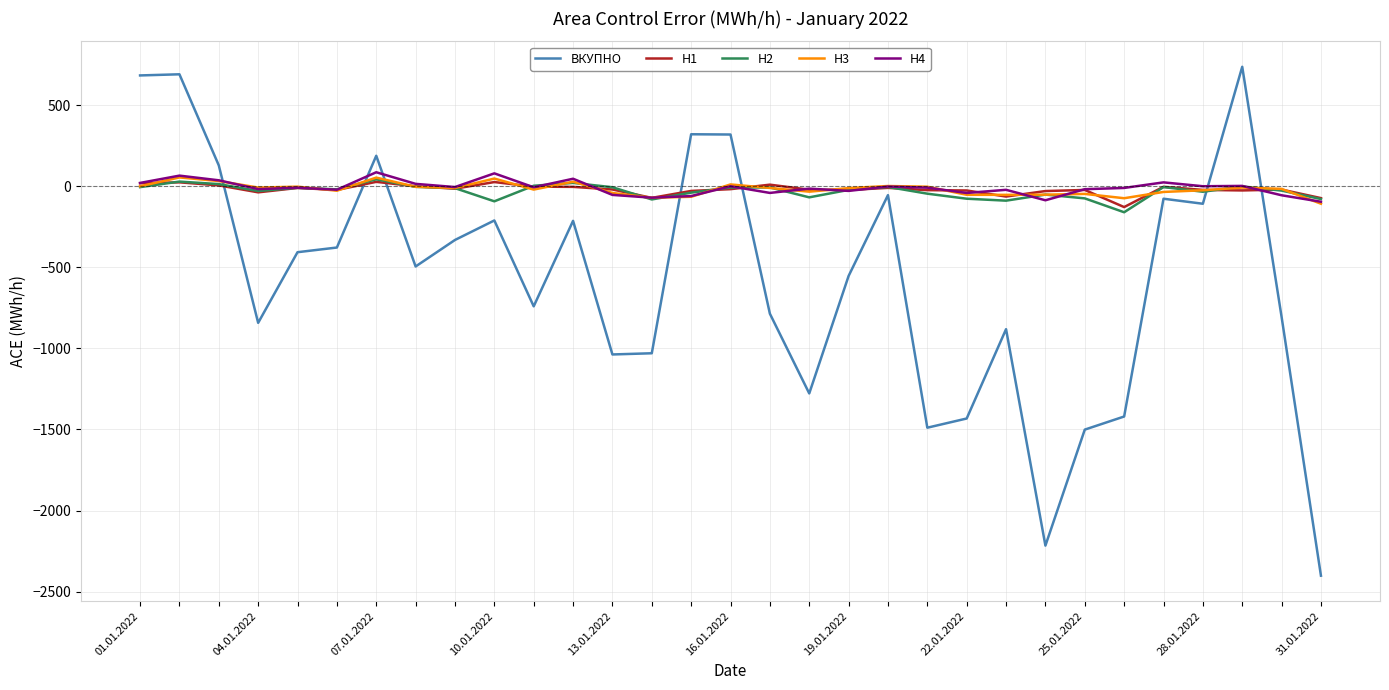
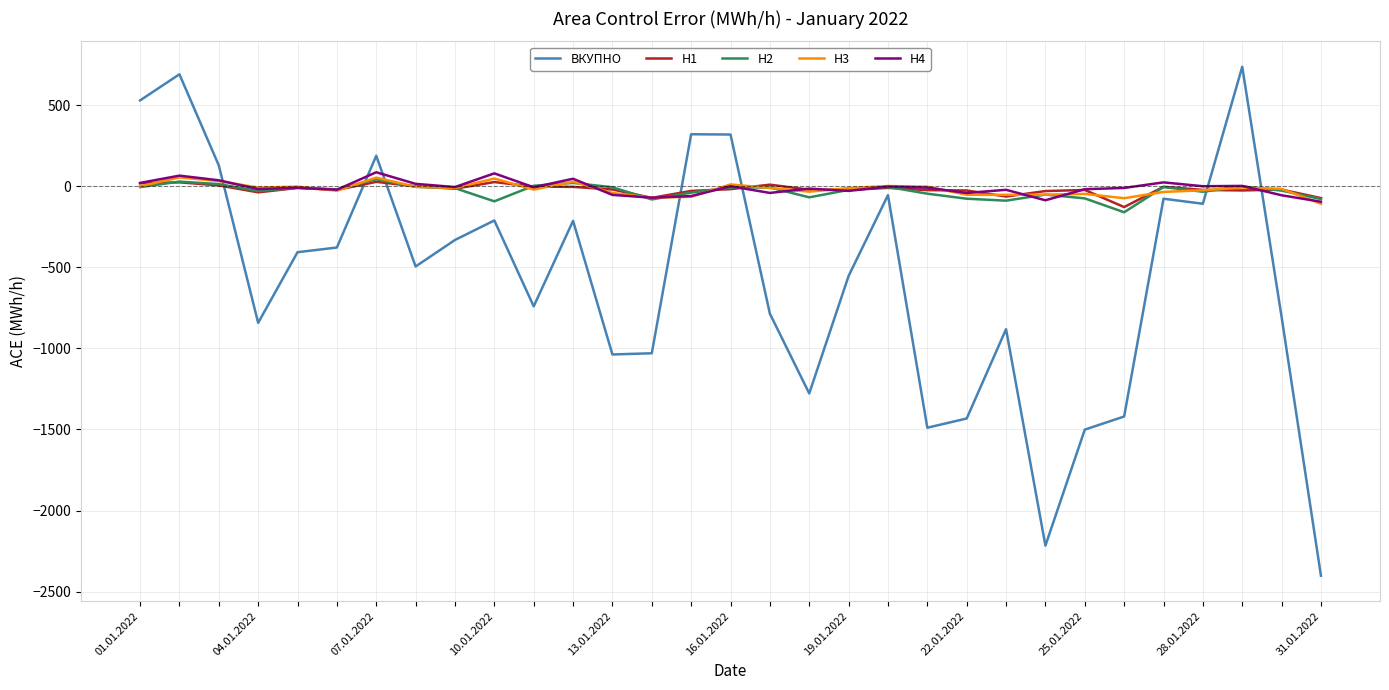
  {
    "ВКУПНО": {
-     "01.01.2022": 680,
+     "01.01.2022": 530,
      "04.01.2022": -840,
      "07.01.2022": 190,
      "10.01.2022": -210,
      "13.01.2022": -1040,
      "16.01.2022": 320,
      "19.01.2022": -550,
      "22.01.2022": -1430,
      "25.01.2022": -1500,
      "28.01.2022": -110,
      "31.01.2022": -2400
    },
    "H1": {
      "07.01.2022": 30,
      "10.01.2022": 30
    },
    "H2": {
      "10.01.2022": -90,
      "22.01.2022": -80,
      "25.01.2022": -80
    },
    "H3": {
      "10.01.2022": 50,
      "25.01.2022": -50
    },
    "H4": {
      "07.01.2022": 90,
      "10.01.2022": 80,
      "28.01.2022": 0
    }
  }
